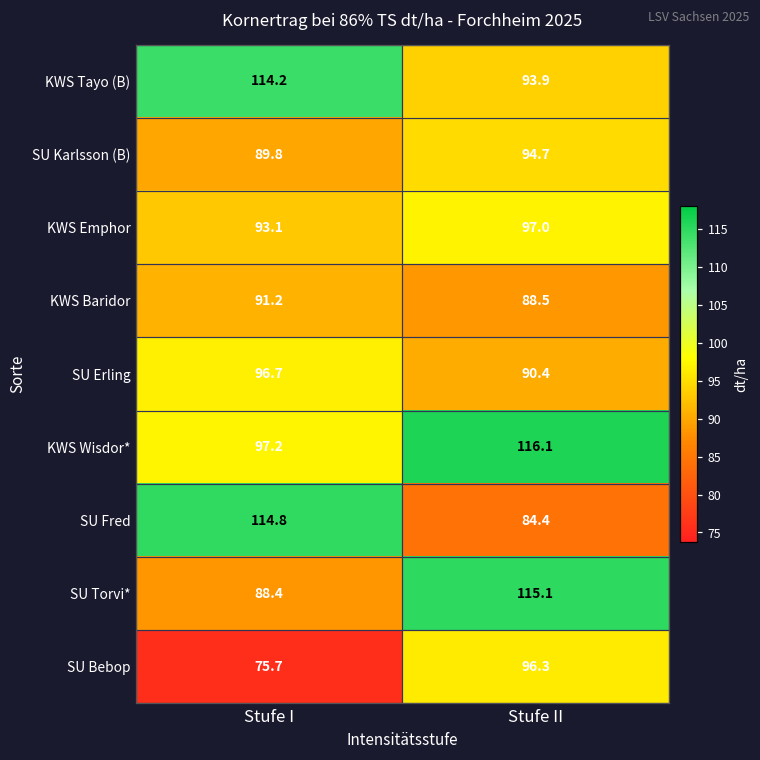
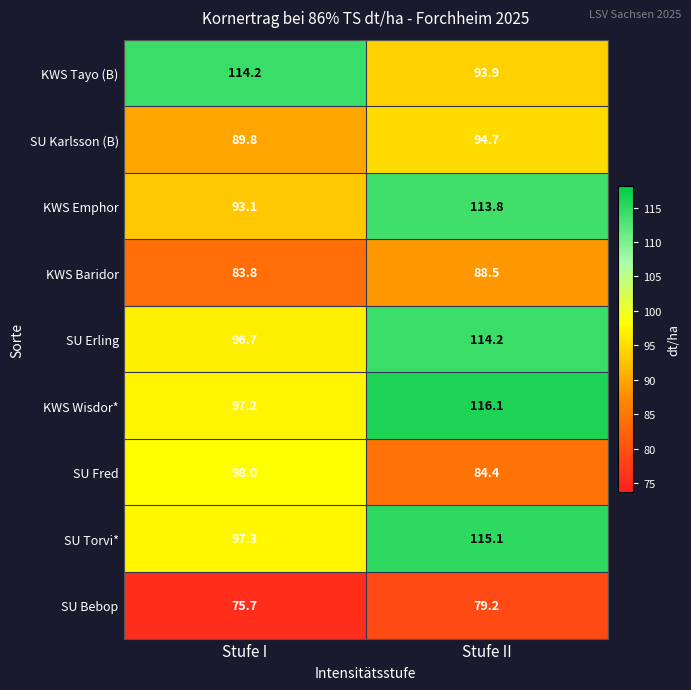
  {
    "KWS Tayo (B)": {
      "Stufe I": 114.2,
      "Stufe II": 93.9
    },
    "SU Karlsson (B)": {
      "Stufe I": 89.8,
      "Stufe II": 94.7
    },
    "KWS Emphor": {
      "Stufe I": 93.1,
-     "Stufe II": 97.0
+     "Stufe II": 113.8
    },
    "KWS Baridor": {
-     "Stufe I": 91.2,
+     "Stufe I": 83.8,
      "Stufe II": 88.5
    },
    "SU Erling": {
      "Stufe I": 96.7,
-     "Stufe II": 90.4
+     "Stufe II": 114.2
    },
    "KWS Wisdor*": {
      "Stufe I": 97.2,
      "Stufe II": 116.1
    },
    "SU Fred": {
-     "Stufe I": 114.8,
+     "Stufe I": 98.0,
      "Stufe II": 84.4
    },
    "SU Torvi*": {
-     "Stufe I": 88.4,
+     "Stufe I": 97.3,
      "Stufe II": 115.1
    },
    "SU Bebop": {
      "Stufe I": 75.7,
-     "Stufe II": 96.3
+     "Stufe II": 79.2
    }
  }
